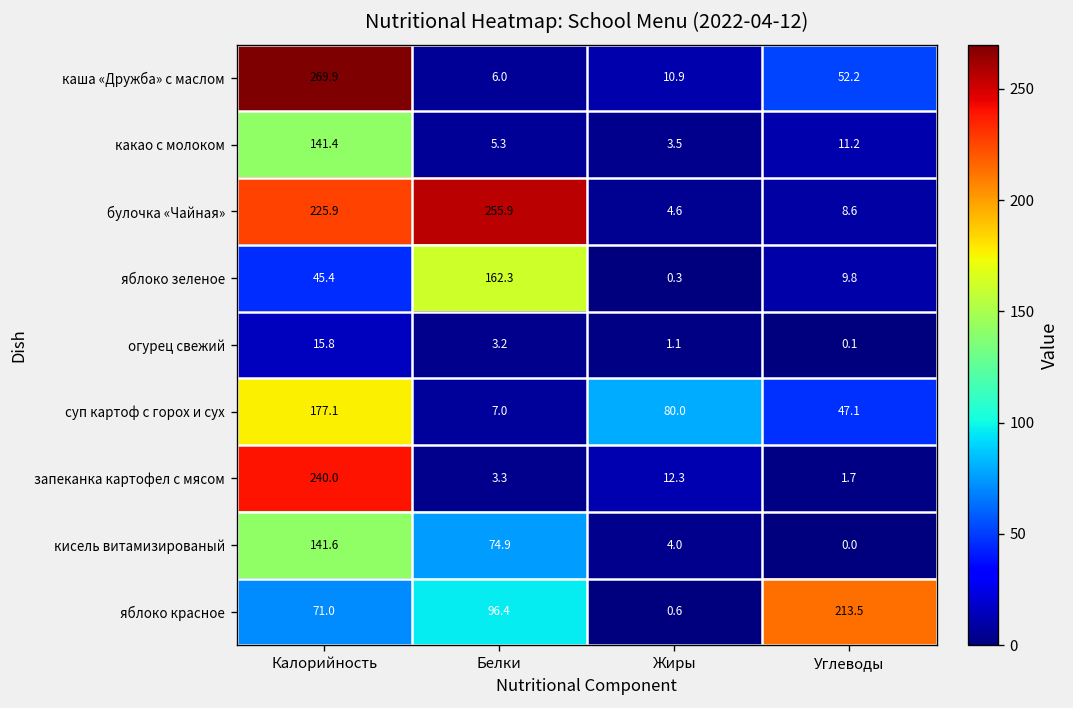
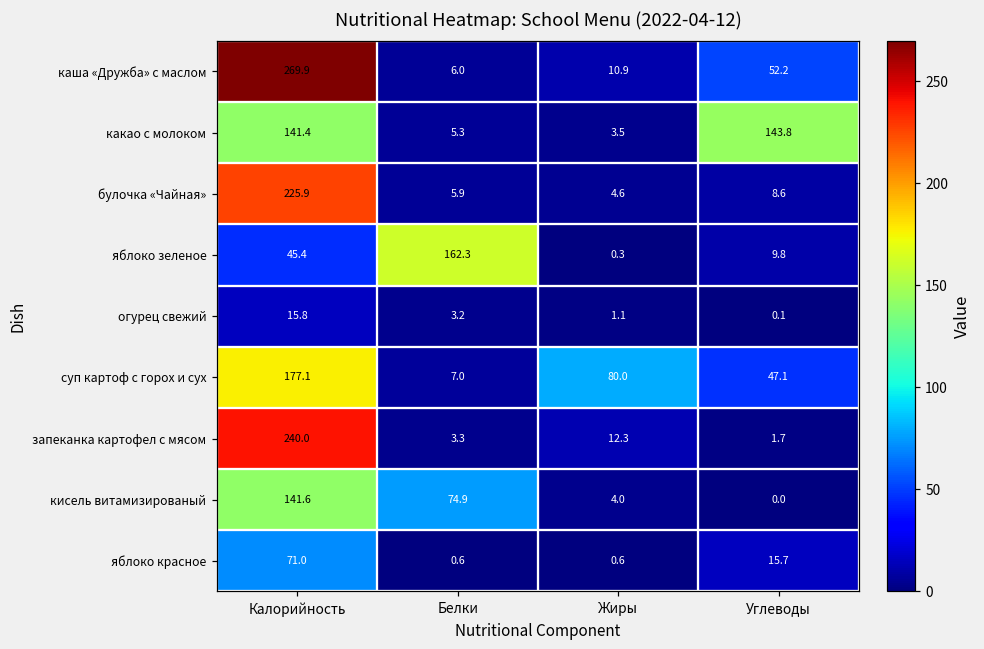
  {
    "каша «Дружба» с маслом": {
      "Калорийность": 269.9,
      "Белки": 6.0,
      "Жиры": 10.9,
      "Углеводы": 52.2
    },
    "какао с молоком": {
      "Калорийность": 141.4,
      "Белки": 5.3,
      "Жиры": 3.5,
-     "Углеводы": 11.2
+     "Углеводы": 143.8
    },
    "булочка «Чайная»": {
      "Калорийность": 225.9,
-     "Белки": 255.9,
+     "Белки": 5.9,
      "Жиры": 4.6,
      "Углеводы": 8.6
    },
    "яблоко зеленое": {
      "Калорийность": 45.4,
      "Белки": 162.3,
      "Жиры": 0.3,
      "Углеводы": 9.8
    },
    "огурец свежий": {
      "Калорийность": 15.8,
      "Белки": 3.2,
      "Жиры": 1.1,
      "Углеводы": 0.1
    },
    "суп картоф с горох и сух": {
      "Калорийность": 177.1,
      "Белки": 7.0,
      "Жиры": 80.0,
      "Углеводы": 47.1
    },
    "запеканка картофел с мясом": {
      "Калорийность": 240.0,
      "Белки": 3.3,
      "Жиры": 12.3,
      "Углеводы": 1.7
    },
    "кисель витамизированый": {
      "Калорийность": 141.6,
      "Белки": 74.9,
      "Жиры": 4.0,
      "Углеводы": 0.0
    },
    "яблоко красное": {
      "Калорийность": 71.0,
-     "Белки": 96.4,
+     "Белки": 0.6,
      "Жиры": 0.6,
-     "Углеводы": 213.5
+     "Углеводы": 15.7
    }
  }
